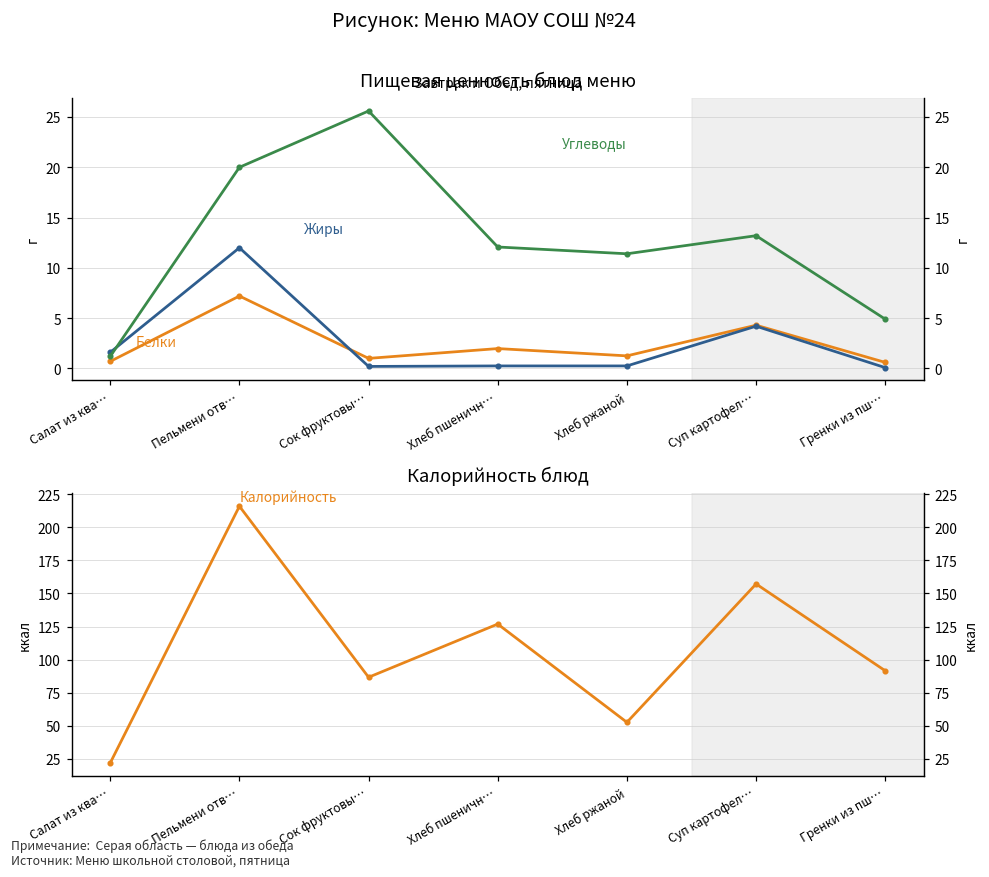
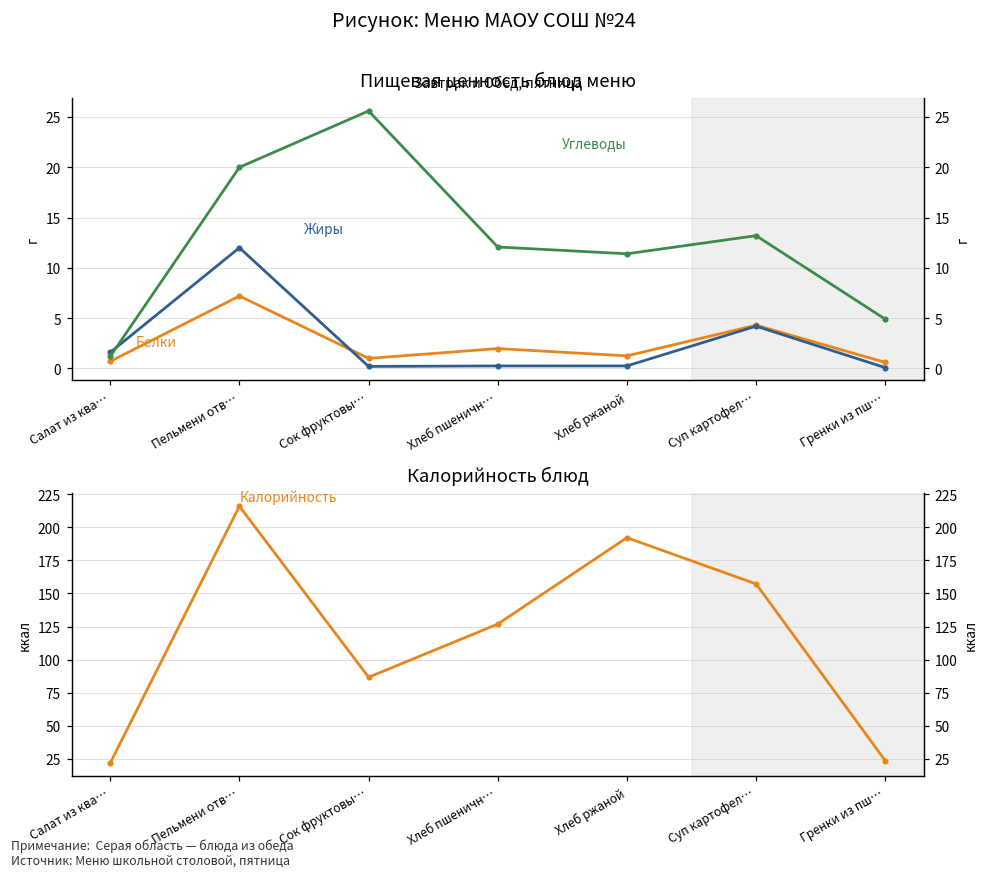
  {
    "Калорийность блюд": {
      "Салат из ква…": 22,
      "Пельмени отв…": 216,
      "Сок фруктовы…": 87,
      "Хлеб пшеничн…": 127,
-     "Хлеб ржаной": 53,
+     "Хлеб ржаной": 192,
      "Суп картофел…": 157,
-     "Гренки из пш…": 92
+     "Гренки из пш…": 24
    }
  }
